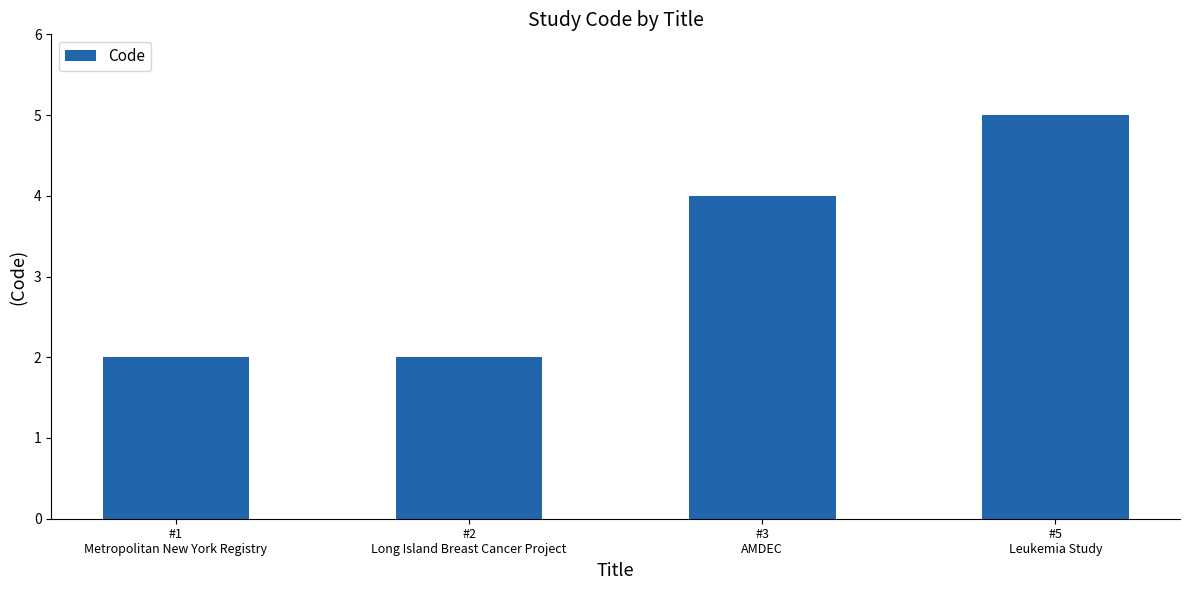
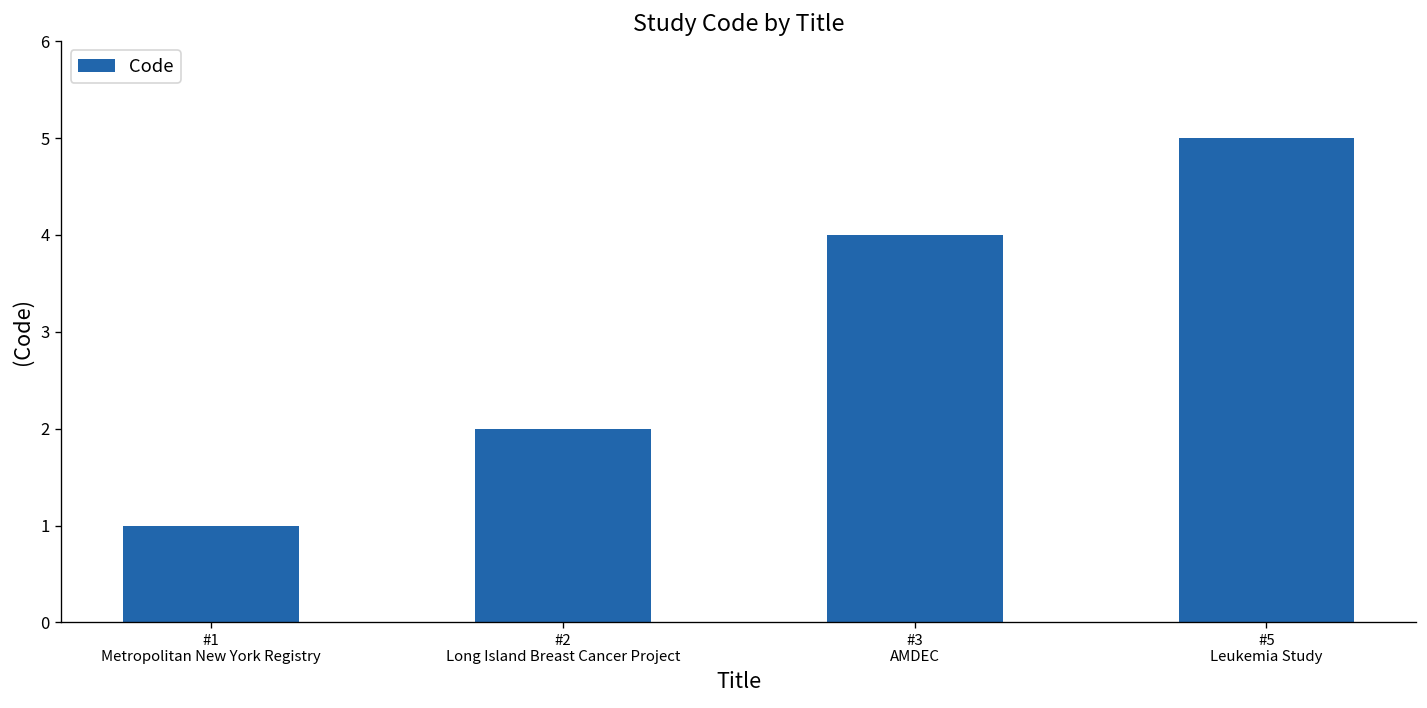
  {
-   "#1 Metropolitan New York Registry": 2,
+   "#1 Metropolitan New York Registry": 1,
    "#2 Long Island Breast Cancer Project": 2,
    "#3 AMDEC": 4,
    "#5 Leukemia Study": 5
  }
